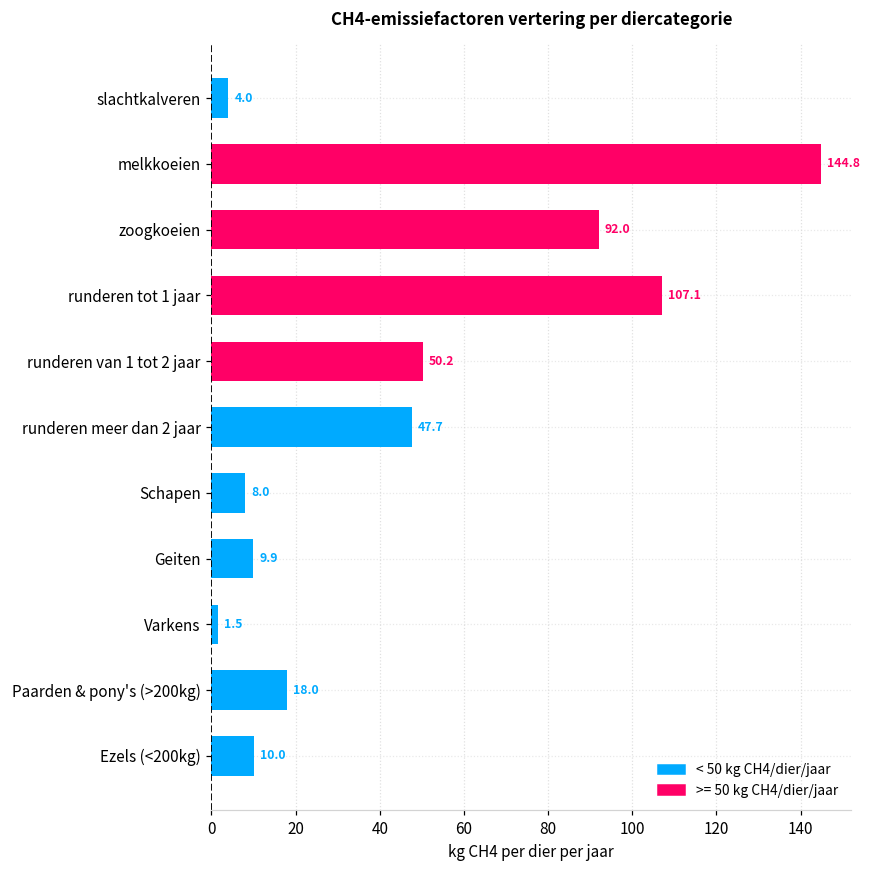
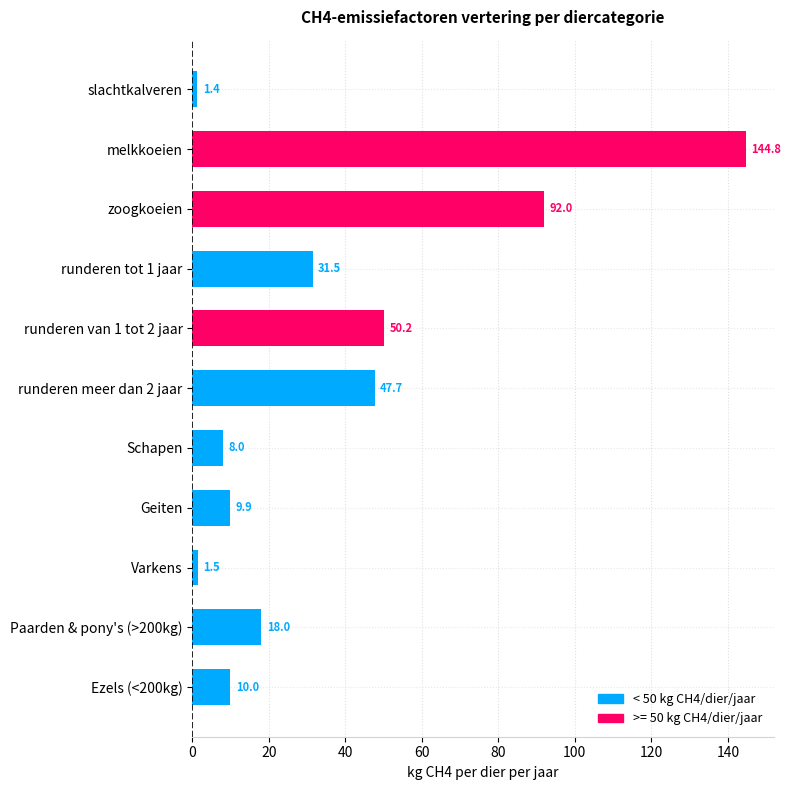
  {
-   "slachtkalveren": 4.0,
+   "slachtkalveren": 1.4,
    "melkkoeien": 144.8,
    "zoogkoeien": 92.0,
-   "runderen tot 1 jaar": 107.1,
+   "runderen tot 1 jaar": 31.5,
    "runderen van 1 tot 2 jaar": 50.2,
    "runderen meer dan 2 jaar": 47.7,
    "Schapen": 8.0,
    "Geiten": 9.9,
    "Varkens": 1.5,
    "Paarden & pony's (>200kg)": 18.0,
    "Ezels (<200kg)": 10.0
  }
